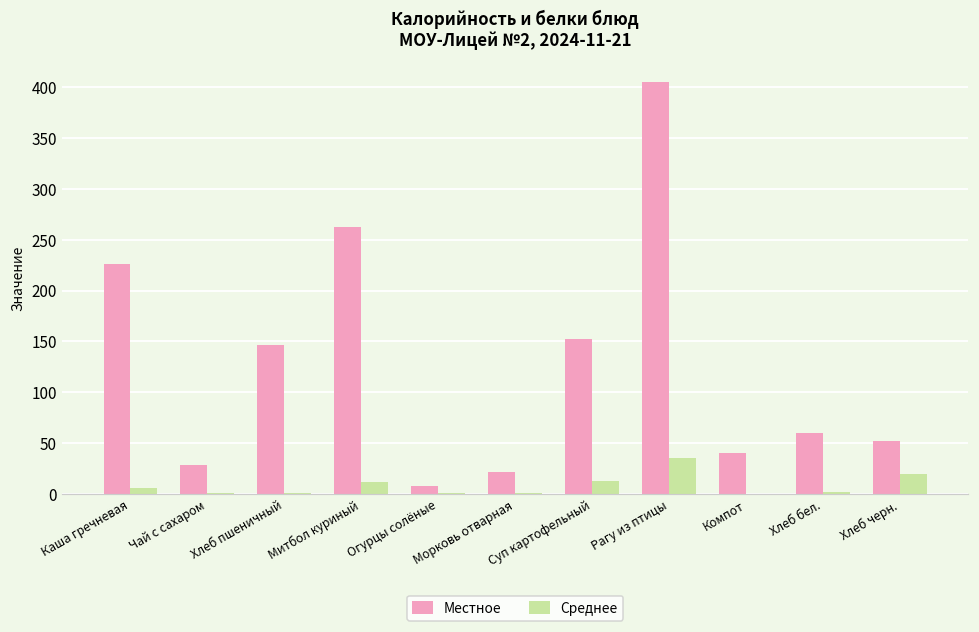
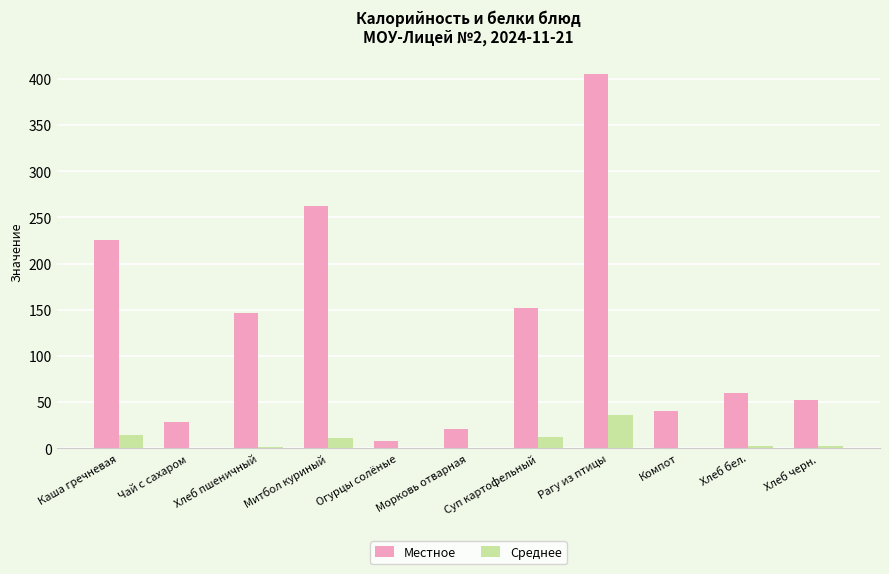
  {
    "Местное": {
      "Каша гречневая": 230,
      "Чай с сахаром": 30,
      "Хлеб пшеничный": 150,
      "Митбол куриный": 260,
      "Огурцы солёные": 10,
      "Морковь отварная": 20,
      "Суп картофельный": 150,
      "Рагу из птицы": 410,
      "Компот": 40,
      "Хлеб бел.": 60,
      "Хлеб черн.": 50
    },
    "Среднее": {
-     "Каша гречневая": 6,
+     "Каша гречневая": 14,
      "Митбол куриный": 10,
      "Суп картофельный": 10,
      "Рагу из птицы": 40,
-     "Хлеб черн.": 20
+     "Хлеб черн.": 0
    }
  }
